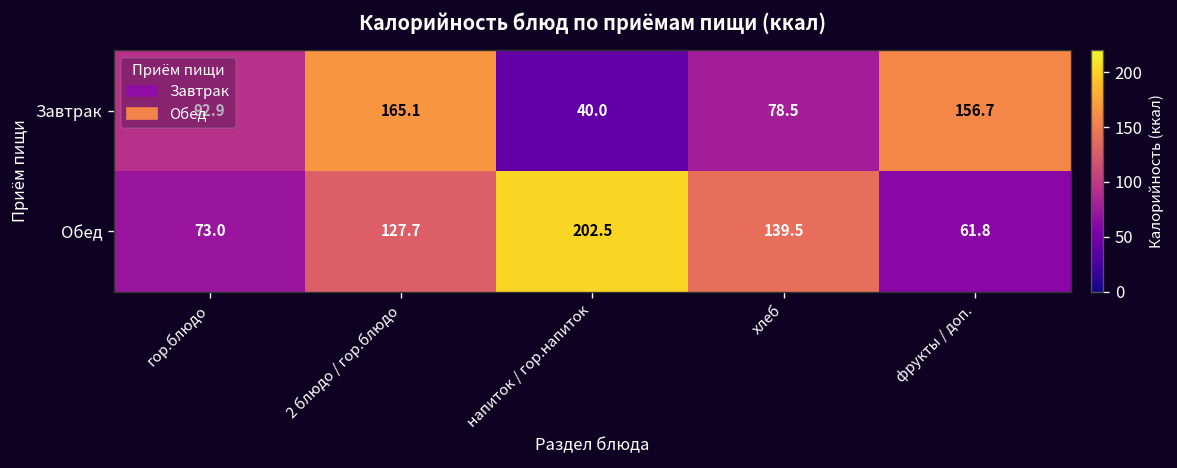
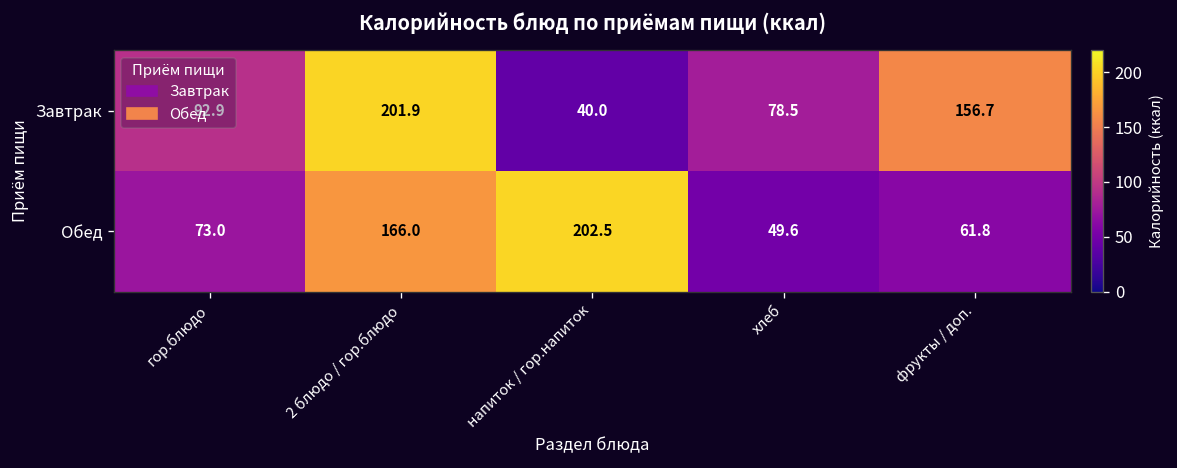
  {
    "Завтрак": {
-     "2 блюдо / гор.блюдо": 165.1,
+     "2 блюдо / гор.блюдо": 201.9,
      "напиток / гор.напиток": 40.0,
      "хлеб": 78.5,
      "фрукты / доп.": 156.7
    },
    "Обед": {
      "гор.блюдо": 73.0,
-     "2 блюдо / гор.блюдо": 127.7,
+     "2 блюдо / гор.блюдо": 166.0,
      "напиток / гор.напиток": 202.5,
-     "хлеб": 139.5,
+     "хлеб": 49.6,
      "фрукты / доп.": 61.8
    }
  }
